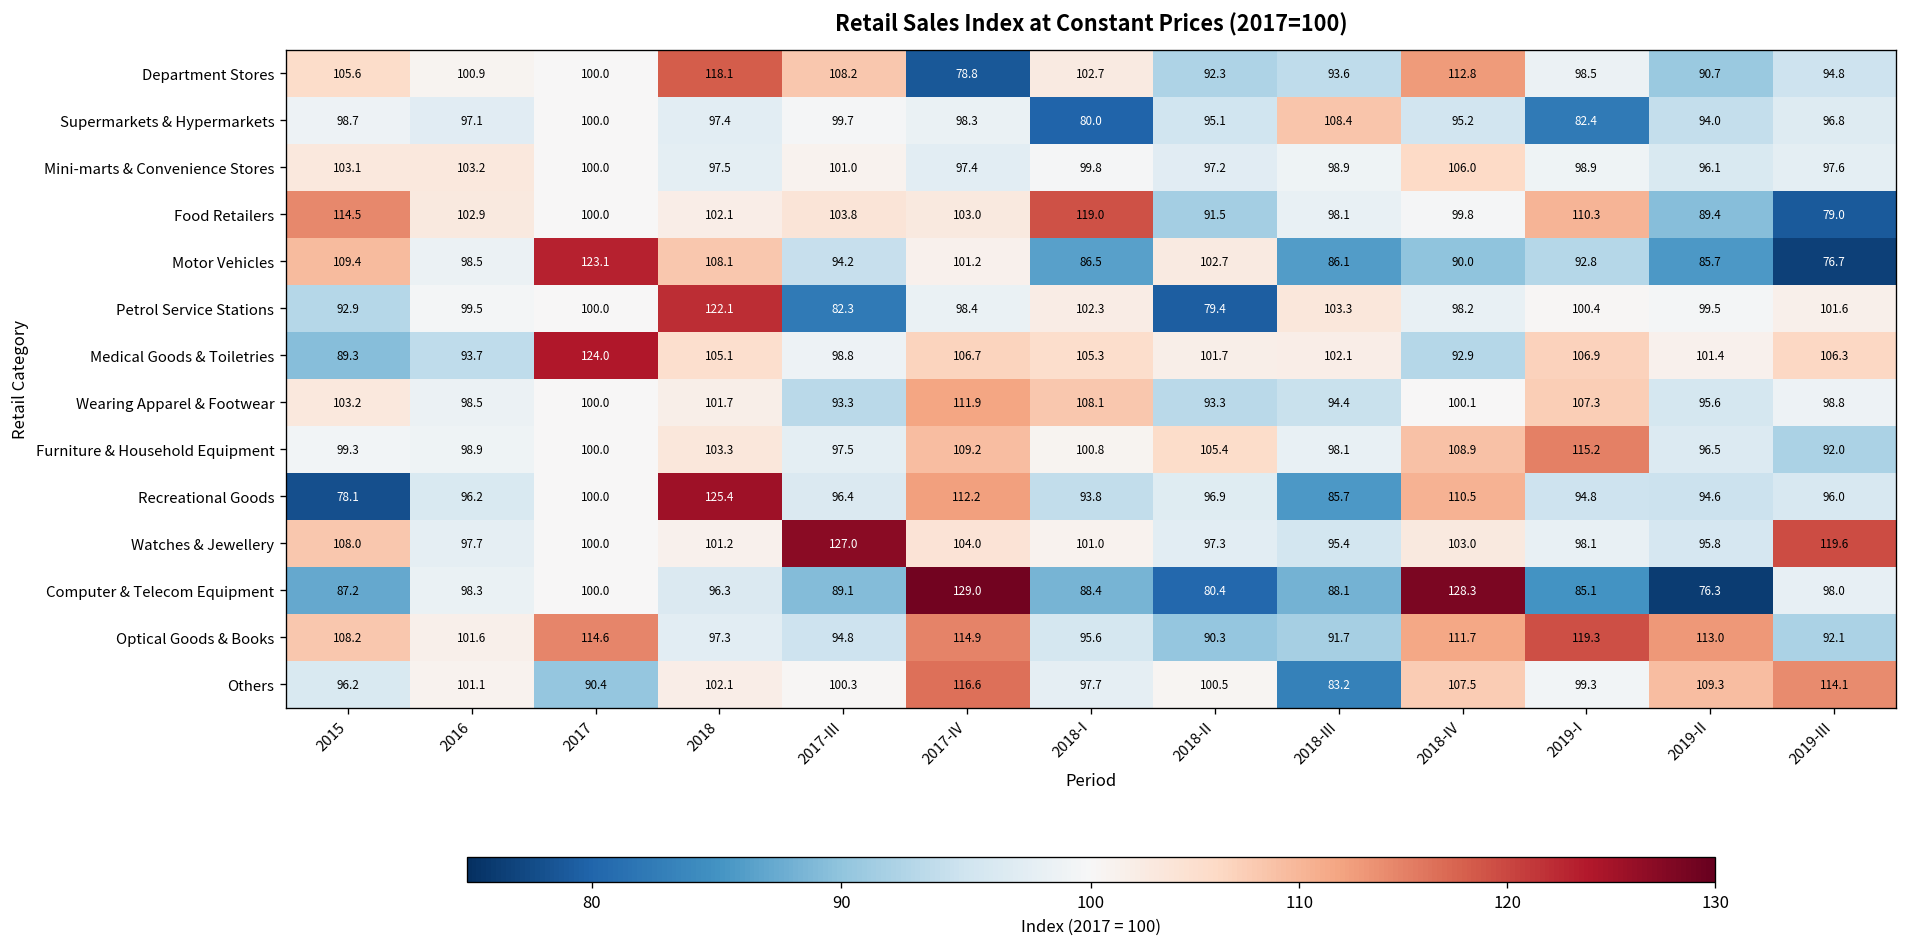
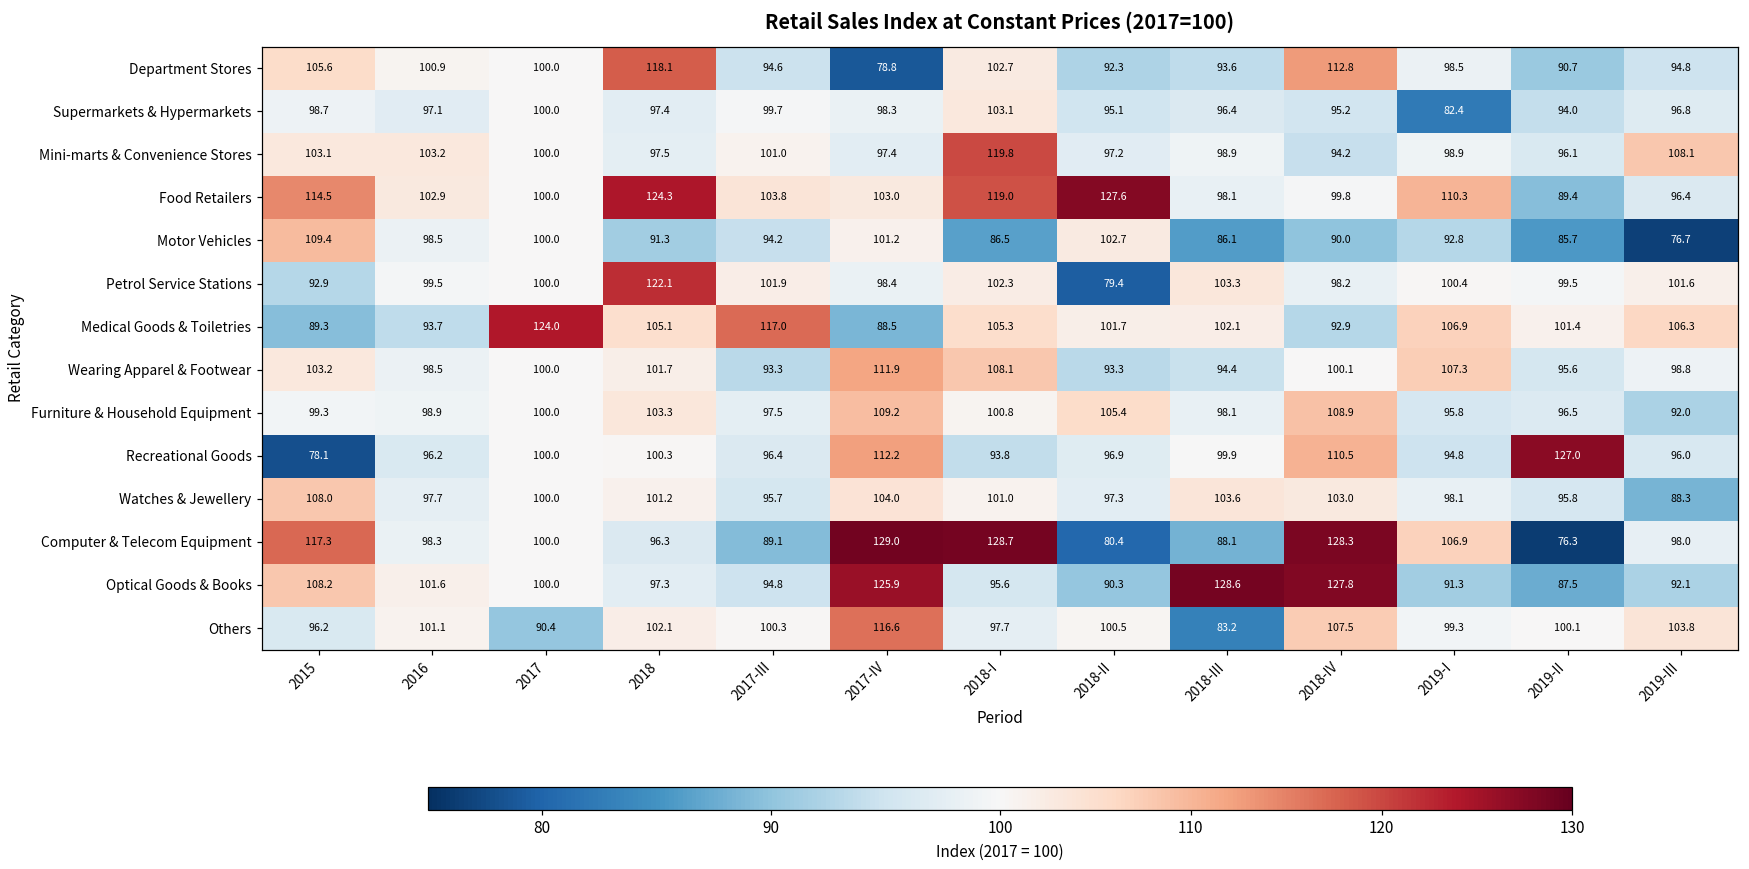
  {
    "Department Stores": {
      "2015": 105.6,
      "2016": 100.9,
      "2017": 100.0,
      "2018": 118.1,
-     "2017-III": 108.2,
+     "2017-III": 94.6,
      "2017-IV": 78.8,
      "2018-I": 102.7,
      "2018-II": 92.3,
      "2018-III": 93.6,
      "2018-IV": 112.8,
      "2019-I": 98.5,
      "2019-II": 90.7,
      "2019-III": 94.8
    },
    "Supermarkets & Hypermarkets": {
      "2015": 98.7,
      "2016": 97.1,
      "2017": 100.0,
      "2018": 97.4,
      "2017-III": 99.7,
      "2017-IV": 98.3,
-     "2018-I": 80.0,
+     "2018-I": 103.1,
      "2018-II": 95.1,
-     "2018-III": 108.4,
+     "2018-III": 96.4,
      "2018-IV": 95.2,
      "2019-I": 82.4,
      "2019-II": 94.0,
      "2019-III": 96.8
    },
    "Mini-marts & Convenience Stores": {
      "2015": 103.1,
      "2016": 103.2,
      "2017": 100.0,
      "2018": 97.5,
      "2017-III": 101.0,
      "2017-IV": 97.4,
-     "2018-I": 99.8,
+     "2018-I": 119.8,
      "2018-II": 97.2,
      "2018-III": 98.9,
-     "2018-IV": 106.0,
+     "2018-IV": 94.2,
      "2019-I": 98.9,
      "2019-II": 96.1,
-     "2019-III": 97.6
+     "2019-III": 108.1
    },
    "Food Retailers": {
      "2015": 114.5,
      "2016": 102.9,
      "2017": 100.0,
-     "2018": 102.1,
+     "2018": 124.3,
      "2017-III": 103.8,
      "2017-IV": 103.0,
      "2018-I": 119.0,
-     "2018-II": 91.5,
+     "2018-II": 127.6,
      "2018-III": 98.1,
      "2018-IV": 99.8,
      "2019-I": 110.3,
      "2019-II": 89.4,
-     "2019-III": 79.0
+     "2019-III": 96.4
    },
    "Motor Vehicles": {
      "2015": 109.4,
      "2016": 98.5,
-     "2017": 123.1,
-     "2018": 108.1,
+     "2017": 100.0,
+     "2018": 91.3,
      "2017-III": 94.2,
      "2017-IV": 101.2,
      "2018-I": 86.5,
      "2018-II": 102.7,
      "2018-III": 86.1,
      "2018-IV": 90.0,
      "2019-I": 92.8,
      "2019-II": 85.7,
      "2019-III": 76.7
    },
    "Petrol Service Stations": {
      "2015": 92.9,
      "2016": 99.5,
      "2017": 100.0,
      "2018": 122.1,
-     "2017-III": 82.3,
+     "2017-III": 101.9,
      "2017-IV": 98.4,
      "2018-I": 102.3,
      "2018-II": 79.4,
      "2018-III": 103.3,
      "2018-IV": 98.2,
      "2019-I": 100.4,
      "2019-II": 99.5,
      "2019-III": 101.6
    },
    "Medical Goods & Toiletries": {
      "2015": 89.3,
      "2016": 93.7,
      "2017": 124.0,
      "2018": 105.1,
-     "2017-III": 98.8,
-     "2017-IV": 106.7,
+     "2017-III": 117.0,
+     "2017-IV": 88.5,
      "2018-I": 105.3,
      "2018-II": 101.7,
      "2018-III": 102.1,
      "2018-IV": 92.9,
      "2019-I": 106.9,
      "2019-II": 101.4,
      "2019-III": 106.3
    },
    "Wearing Apparel & Footwear": {
      "2015": 103.2,
      "2016": 98.5,
      "2017": 100.0,
      "2018": 101.7,
      "2017-III": 93.3,
      "2017-IV": 111.9,
      "2018-I": 108.1,
      "2018-II": 93.3,
      "2018-III": 94.4,
      "2018-IV": 100.1,
      "2019-I": 107.3,
      "2019-II": 95.6,
      "2019-III": 98.8
    },
    "Furniture & Household Equipment": {
      "2015": 99.3,
      "2016": 98.9,
      "2017": 100.0,
      "2018": 103.3,
      "2017-III": 97.5,
      "2017-IV": 109.2,
      "2018-I": 100.8,
      "2018-II": 105.4,
      "2018-III": 98.1,
      "2018-IV": 108.9,
-     "2019-I": 115.2,
+     "2019-I": 95.8,
      "2019-II": 96.5,
      "2019-III": 92.0
    },
    "Recreational Goods": {
      "2015": 78.1,
      "2016": 96.2,
      "2017": 100.0,
-     "2018": 125.4,
+     "2018": 100.3,
      "2017-III": 96.4,
      "2017-IV": 112.2,
      "2018-I": 93.8,
      "2018-II": 96.9,
-     "2018-III": 85.7,
+     "2018-III": 99.9,
      "2018-IV": 110.5,
      "2019-I": 94.8,
-     "2019-II": 94.6,
+     "2019-II": 127.0,
      "2019-III": 96.0
    },
    "Watches & Jewellery": {
      "2015": 108.0,
      "2016": 97.7,
      "2017": 100.0,
      "2018": 101.2,
-     "2017-III": 127.0,
+     "2017-III": 95.7,
      "2017-IV": 104.0,
      "2018-I": 101.0,
      "2018-II": 97.3,
-     "2018-III": 95.4,
+     "2018-III": 103.6,
      "2018-IV": 103.0,
      "2019-I": 98.1,
      "2019-II": 95.8,
-     "2019-III": 119.6
+     "2019-III": 88.3
    },
    "Computer & Telecom Equipment": {
-     "2015": 87.2,
+     "2015": 117.3,
      "2016": 98.3,
      "2017": 100.0,
      "2018": 96.3,
      "2017-III": 89.1,
      "2017-IV": 129.0,
-     "2018-I": 88.4,
+     "2018-I": 128.7,
      "2018-II": 80.4,
      "2018-III": 88.1,
      "2018-IV": 128.3,
-     "2019-I": 85.1,
+     "2019-I": 106.9,
      "2019-II": 76.3,
      "2019-III": 98.0
    },
    "Optical Goods & Books": {
      "2015": 108.2,
      "2016": 101.6,
-     "2017": 114.6,
+     "2017": 100.0,
      "2018": 97.3,
      "2017-III": 94.8,
-     "2017-IV": 114.9,
+     "2017-IV": 125.9,
      "2018-I": 95.6,
      "2018-II": 90.3,
-     "2018-III": 91.7,
-     "2018-IV": 111.7,
-     "2019-I": 119.3,
-     "2019-II": 113.0,
+     "2018-III": 128.6,
+     "2018-IV": 127.8,
+     "2019-I": 91.3,
+     "2019-II": 87.5,
      "2019-III": 92.1
    },
    "Others": {
      "2015": 96.2,
      "2016": 101.1,
      "2017": 90.4,
      "2018": 102.1,
      "2017-III": 100.3,
      "2017-IV": 116.6,
      "2018-I": 97.7,
      "2018-II": 100.5,
      "2018-III": 83.2,
      "2018-IV": 107.5,
      "2019-I": 99.3,
-     "2019-II": 109.3,
-     "2019-III": 114.1
+     "2019-II": 100.1,
+     "2019-III": 103.8
    }
  }
